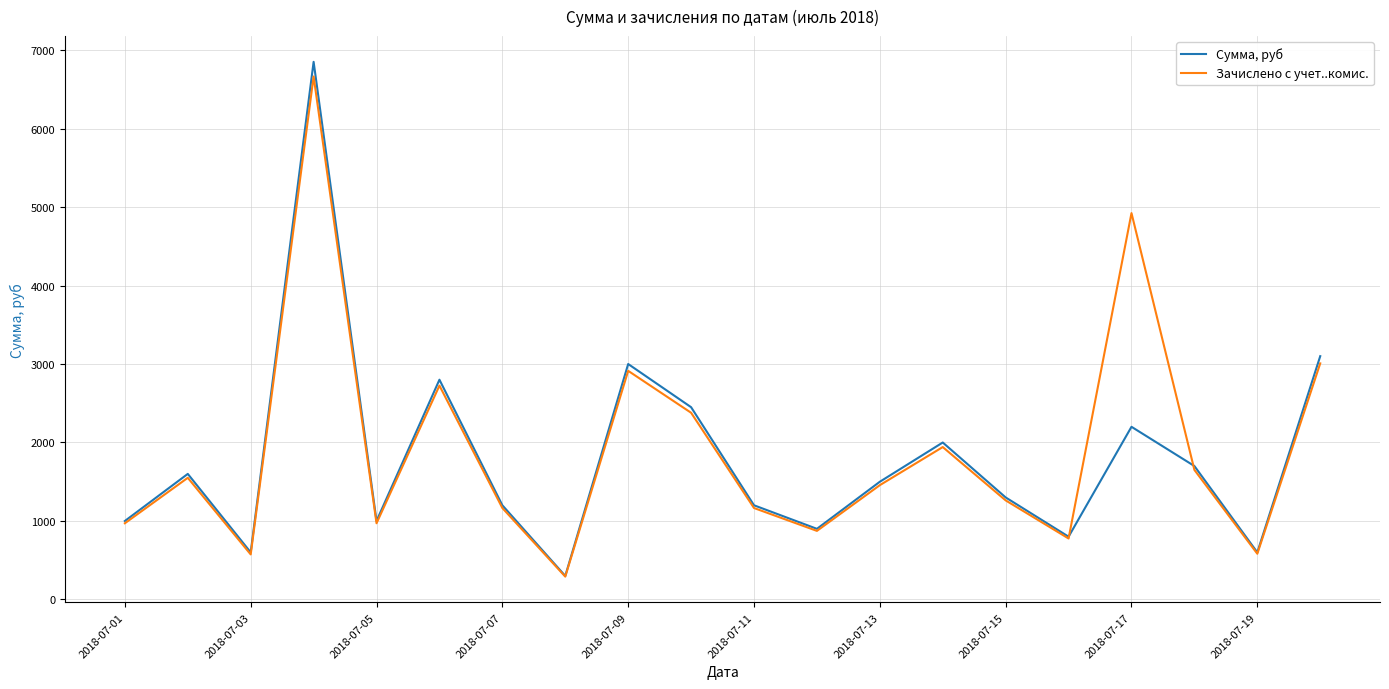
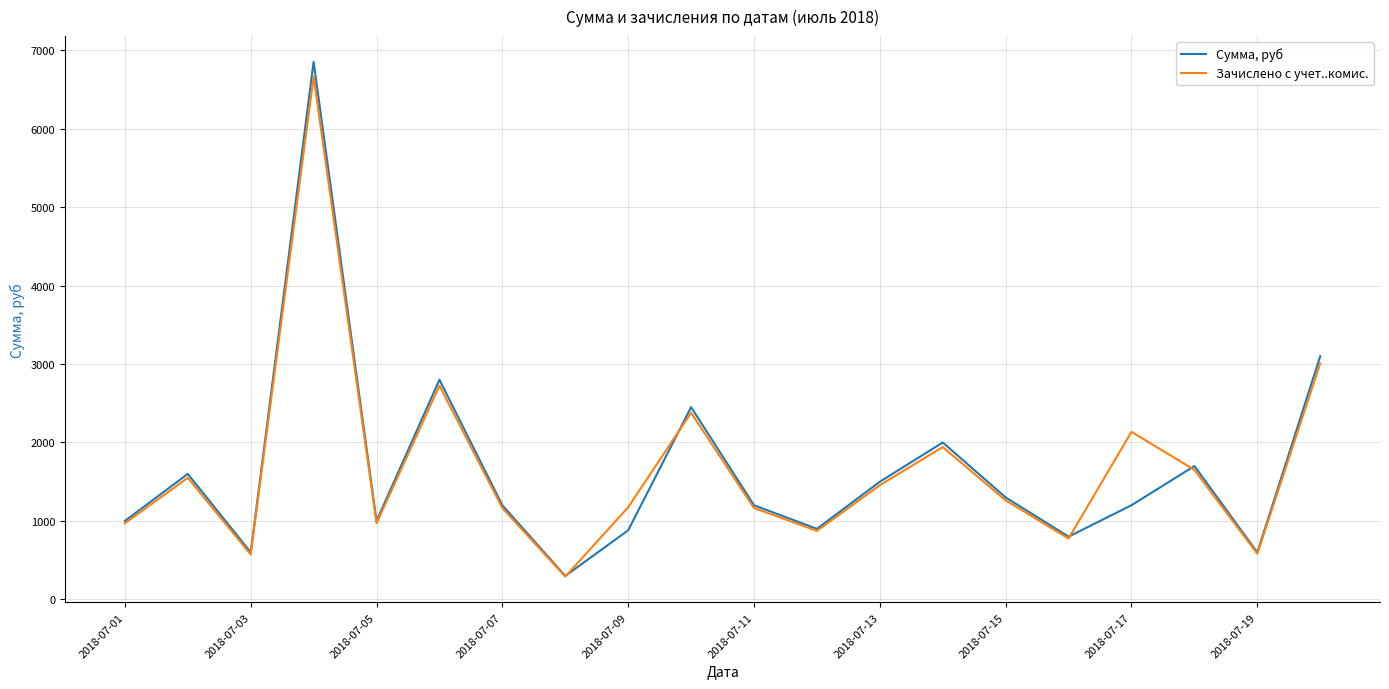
  {
    "Сумма, руб": {
      "2018-07-07": 1200,
-     "2018-07-09": 3000,
+     "2018-07-09": 900,
      "2018-07-11": 1200,
      "2018-07-13": 1500,
      "2018-07-15": 1300,
-     "2018-07-17": 2200
+     "2018-07-17": 1200
    },
    "Зачислено с учет..комис.": {
      "2018-07-07": 1200,
-     "2018-07-09": 2900,
+     "2018-07-09": 1200,
      "2018-07-11": 1200,
      "2018-07-13": 1500,
      "2018-07-15": 1300,
-     "2018-07-17": 4900
+     "2018-07-17": 2100
    }
  }
